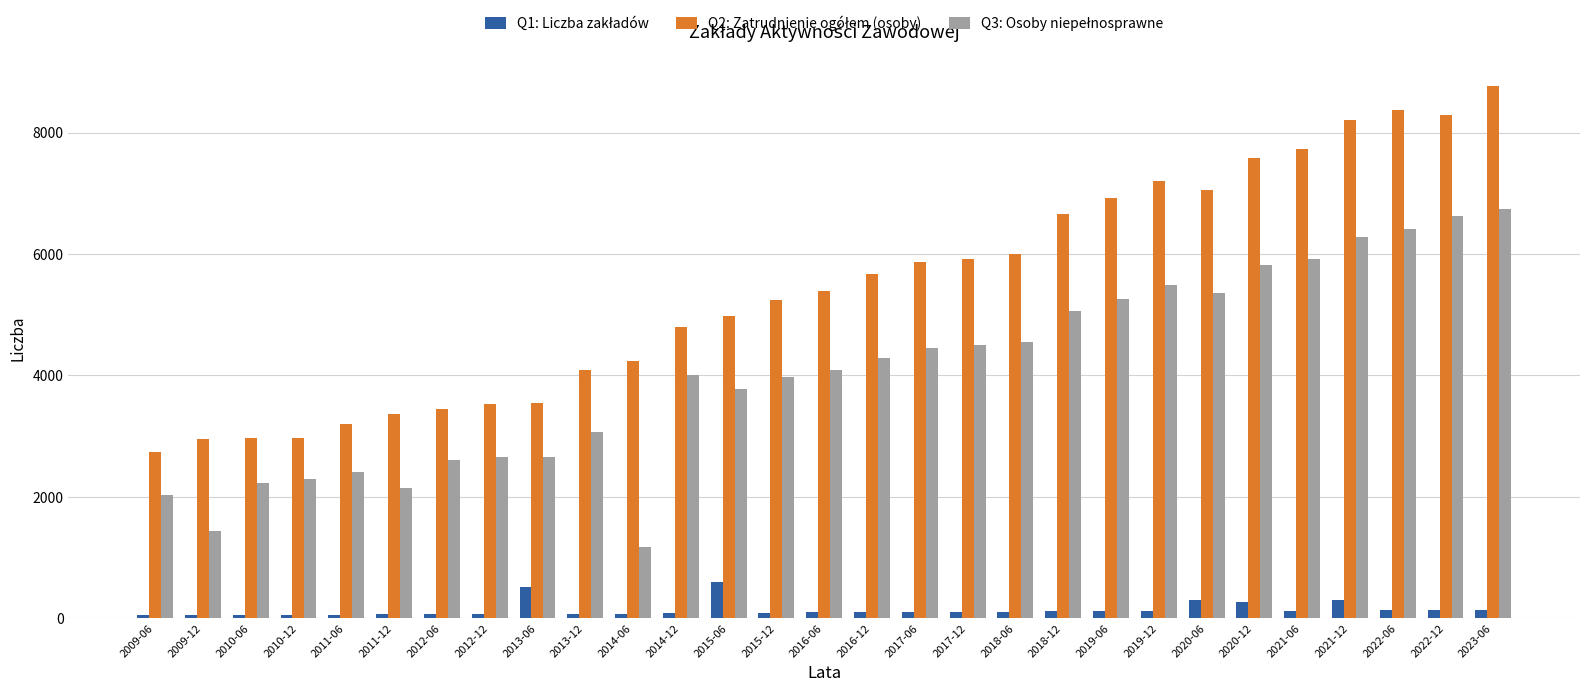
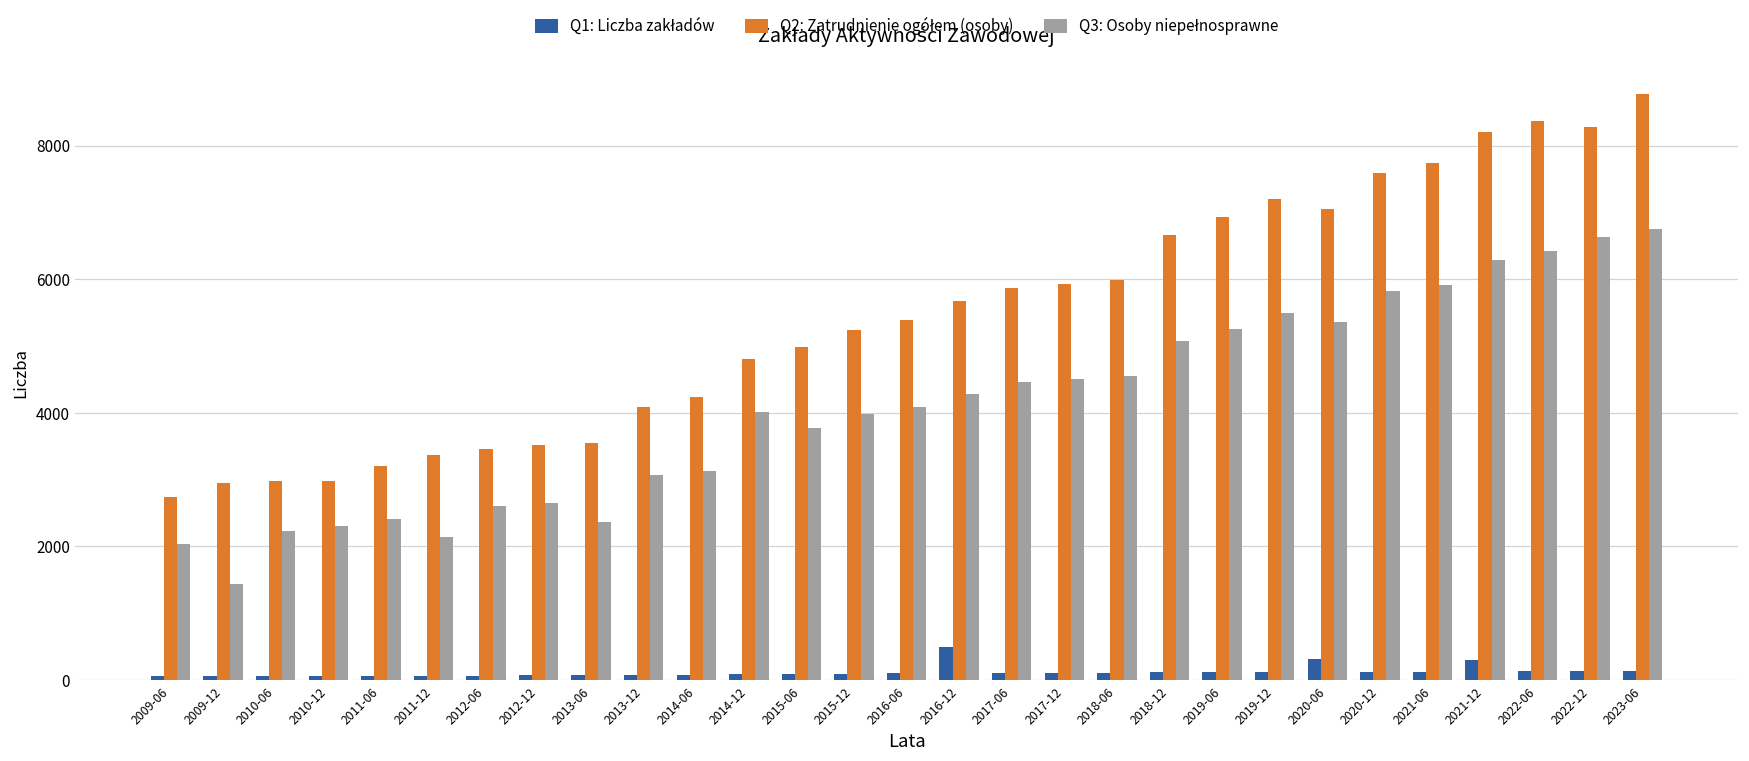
  {
    "Q1: Liczba zakładów": {
      "2009-06": 100,
      "2009-12": 100,
      "2010-06": 100,
      "2010-12": 100,
      "2011-06": 100,
      "2011-12": 100,
      "2012-06": 100,
      "2012-12": 100,
-     "2013-06": 500,
+     "2013-06": 100,
      "2013-12": 100,
      "2014-06": 100,
      "2014-12": 100,
-     "2015-06": 600,
+     "2015-06": 100,
      "2015-12": 100,
      "2016-06": 100,
-     "2016-12": 100,
+     "2016-12": 500,
      "2017-06": 100,
      "2017-12": 100,
      "2018-06": 100,
      "2018-12": 100,
      "2019-06": 100,
      "2019-12": 100,
      "2020-06": 300,
-     "2020-12": 300,
+     "2020-12": 100,
      "2021-06": 100,
      "2021-12": 300,
      "2022-06": 100,
      "2022-12": 100,
      "2023-06": 100
    },
    "Q2: Zatrudnienie ogółem (osoby)": {
      "2009-06": 2700,
      "2009-12": 3000,
      "2010-06": 3000,
      "2010-12": 3000,
      "2011-06": 3200,
      "2011-12": 3400,
      "2012-06": 3500,
      "2012-12": 3500,
      "2013-06": 3600,
      "2013-12": 4100,
      "2014-06": 4200,
      "2014-12": 4800,
      "2015-06": 5000,
      "2015-12": 5200,
      "2016-06": 5400,
      "2016-12": 5700,
      "2017-06": 5900,
      "2017-12": 5900,
      "2018-06": 6000,
      "2018-12": 6700,
      "2019-06": 6900,
      "2019-12": 7200,
      "2020-06": 7100,
      "2020-12": 7600,
      "2021-06": 7700,
      "2021-12": 8200,
      "2022-06": 8400,
      "2022-12": 8300,
      "2023-06": 8800
    },
    "Q3: Osoby niepełnosprawne": {
      "2009-06": 2000,
      "2009-12": 1400,
      "2010-06": 2200,
      "2010-12": 2300,
      "2011-06": 2400,
      "2011-12": 2100,
      "2012-06": 2600,
      "2012-12": 2700,
-     "2013-06": 2700,
+     "2013-06": 2400,
      "2013-12": 3100,
-     "2014-06": 1200,
+     "2014-06": 3100,
      "2014-12": 4000,
      "2015-06": 3800,
      "2015-12": 4000,
      "2016-06": 4100,
      "2016-12": 4300,
      "2017-06": 4500,
      "2017-12": 4500,
      "2018-06": 4600,
      "2018-12": 5100,
      "2019-06": 5300,
      "2019-12": 5500,
      "2020-06": 5400,
      "2020-12": 5800,
      "2021-06": 5900,
      "2021-12": 6300,
      "2022-06": 6400,
      "2022-12": 6600,
      "2023-06": 6700
    }
  }
